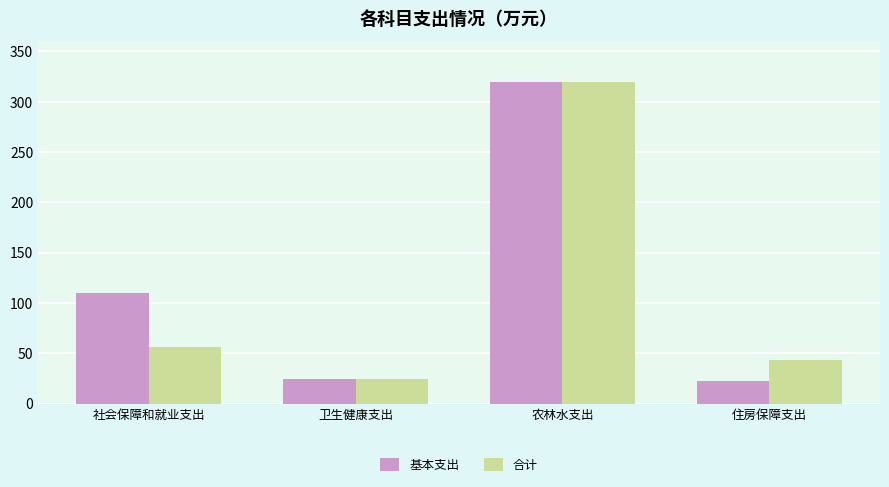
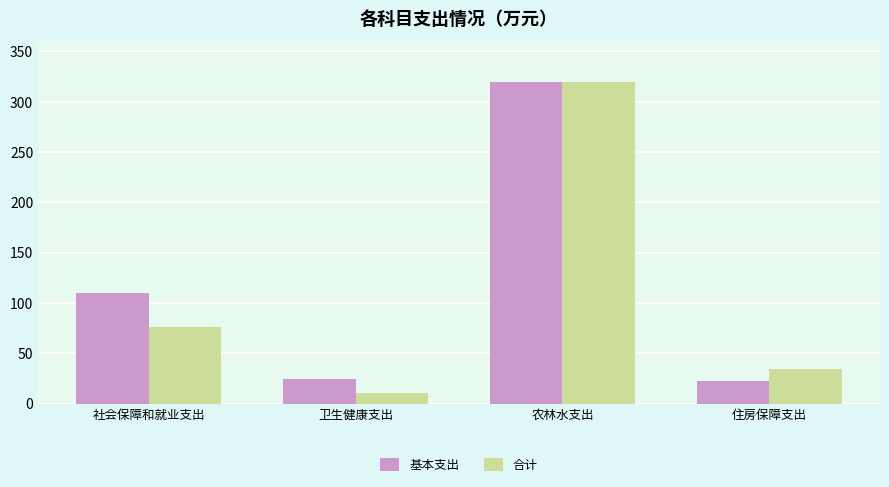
  {
    "基本支出": {
      "社会保障和就业支出": 110,
      "卫生健康支出": 25,
      "农林水支出": 320,
      "住房保障支出": 22
    },
    "合计": {
-     "社会保障和就业支出": 56,
-     "卫生健康支出": 25,
+     "社会保障和就业支出": 76,
+     "卫生健康支出": 11,
      "农林水支出": 320,
-     "住房保障支出": 43
+     "住房保障支出": 35
    }
  }
